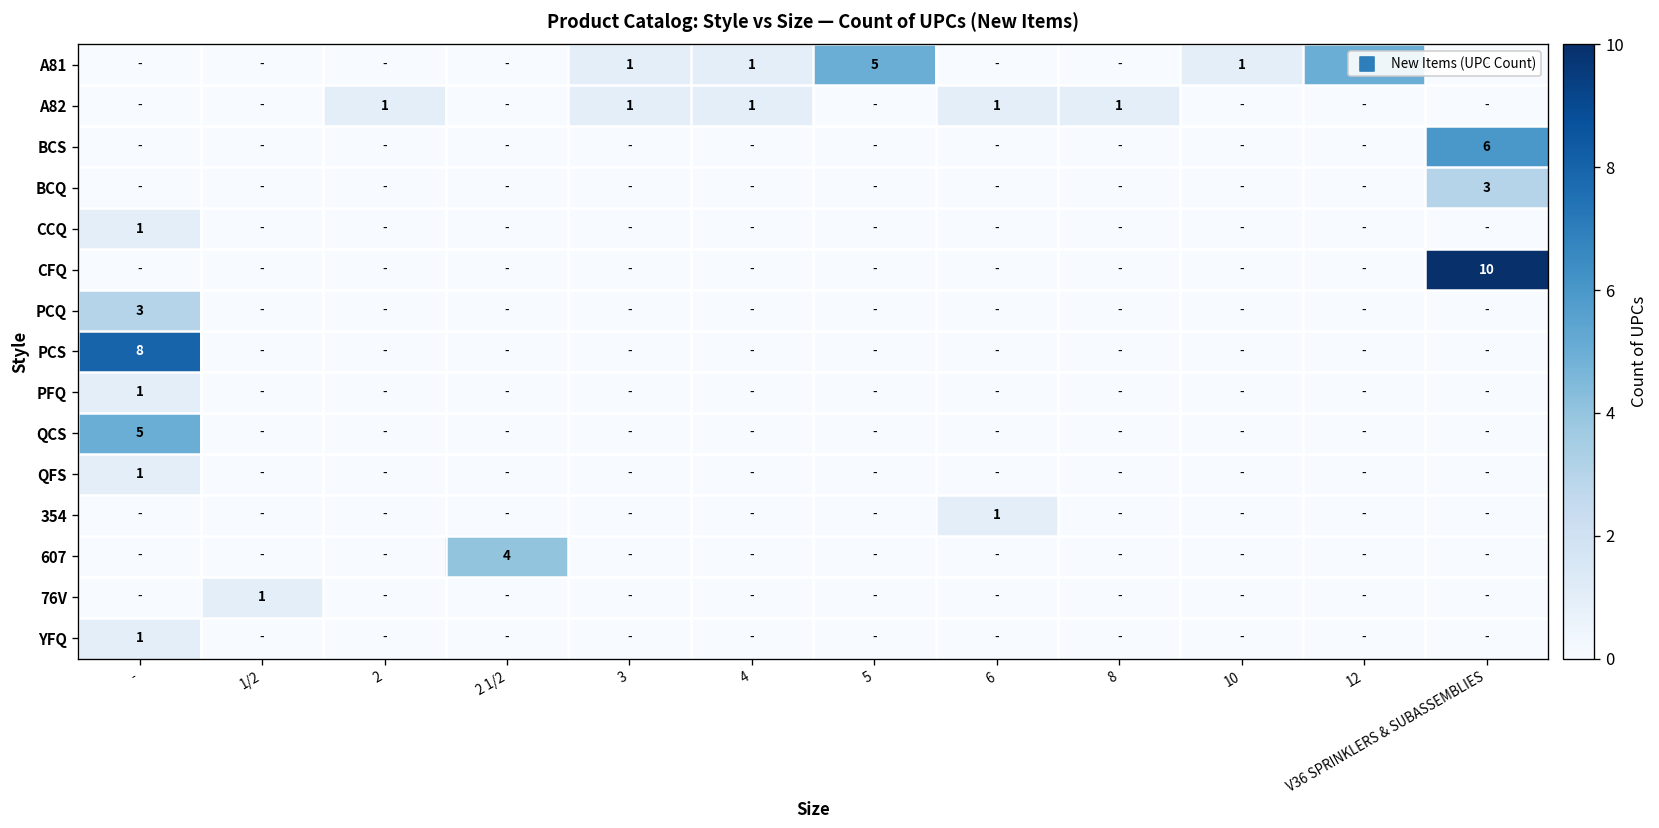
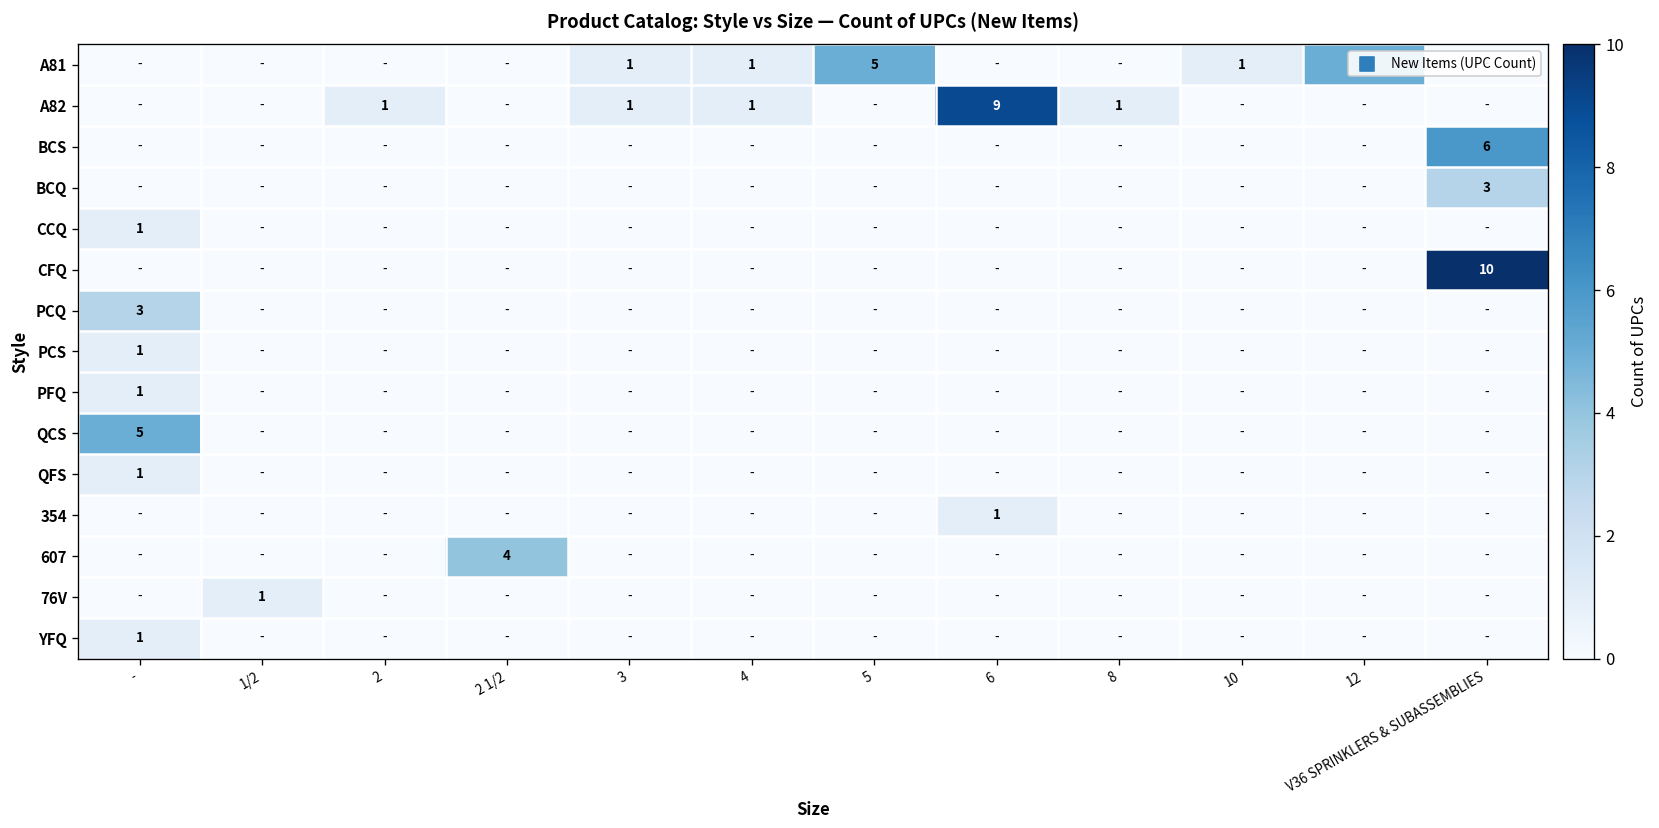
  {
    "A81": {
      "3": 1,
      "4": 1,
      "5": 5,
      "10": 1
    },
    "A82": {
      "2": 1,
      "3": 1,
      "4": 1,
-     "6": 1,
+     "6": 9,
      "8": 1
    },
    "BCS": {
      "V36 SPRINKLERS & SUBASSEMBLIES": 6
    },
    "BCQ": {
      "V36 SPRINKLERS & SUBASSEMBLIES": 3
    },
    "CCQ": {
      "-": 1
    },
    "CFQ": {
      "V36 SPRINKLERS & SUBASSEMBLIES": 10
    },
    "PCQ": {
      "-": 3
    },
    "PCS": {
-     "-": 8
+     "-": 1
    },
    "PFQ": {
      "-": 1
    },
    "QCS": {
      "-": 5
    },
    "QFS": {
      "-": 1
    },
    "354": {
      "6": 1
    },
    "607": {
      "2 1/2": 4
    },
    "76V": {
      "1/2": 1
    },
    "YFQ": {
      "-": 1
    }
  }
